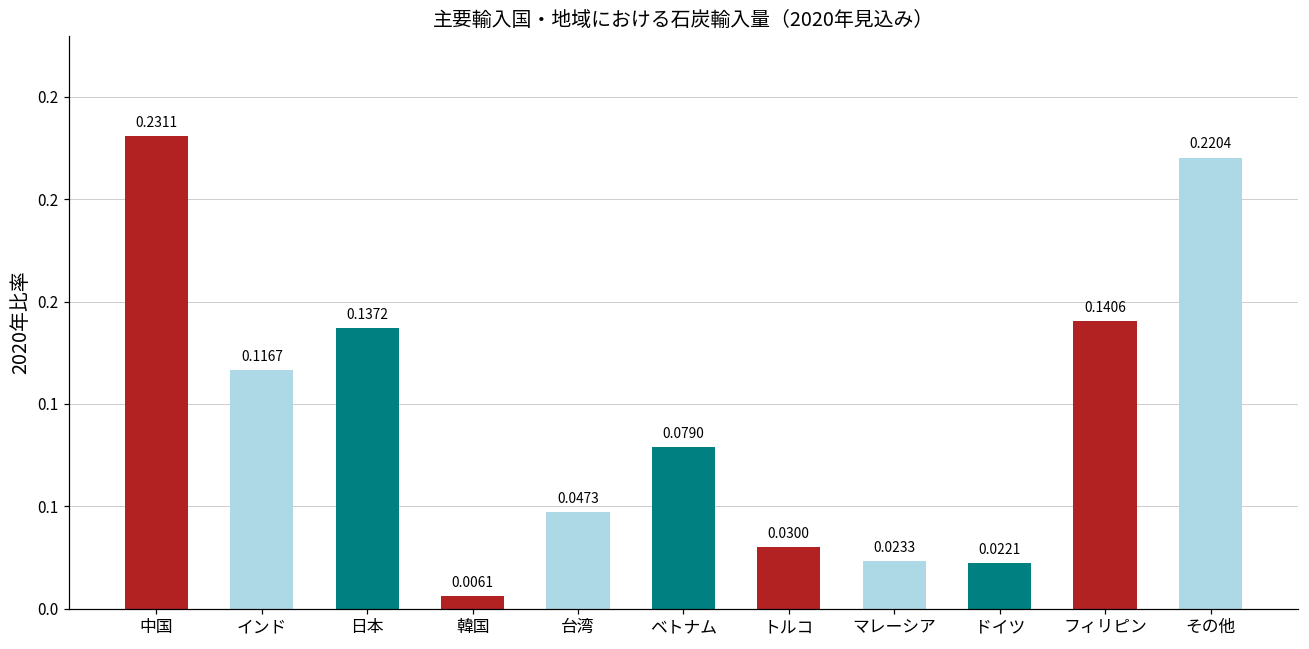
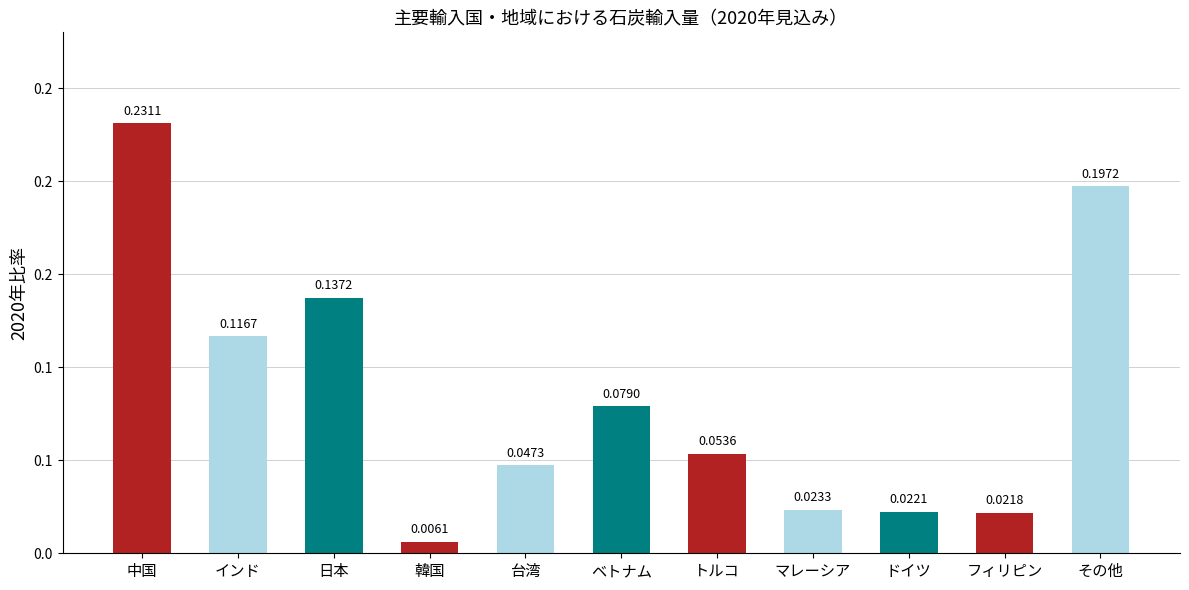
  {
    "中国": 0.2311,
    "インド": 0.1167,
    "日本": 0.1372,
    "韓国": 0.0061,
    "台湾": 0.0473,
    "ベトナム": 0.0790,
-   "トルコ": 0.0300,
+   "トルコ": 0.0536,
    "マレーシア": 0.0233,
    "ドイツ": 0.0221,
-   "フィリピン": 0.1406,
-   "その他": 0.2204
+   "フィリピン": 0.0218,
+   "その他": 0.1972
  }
